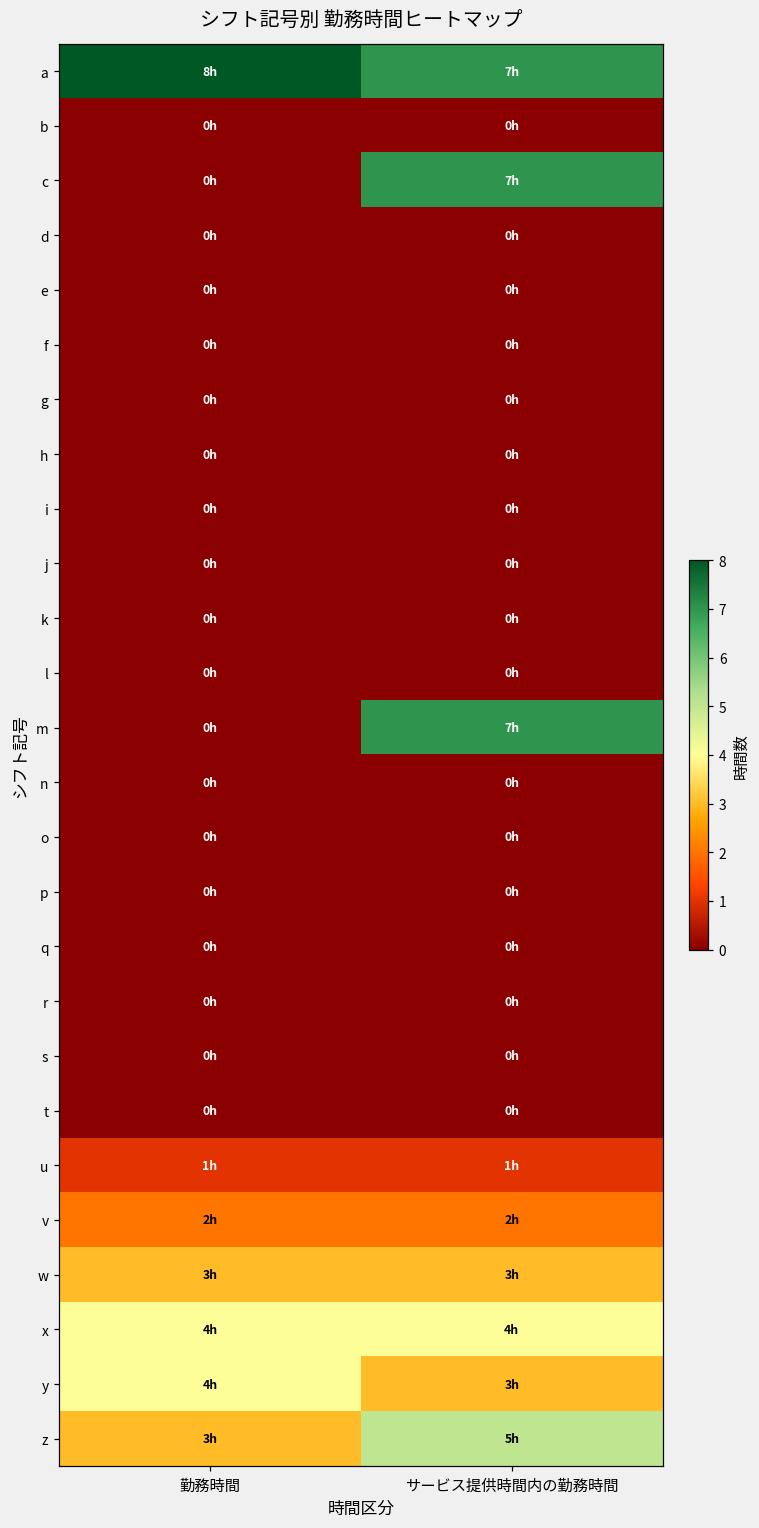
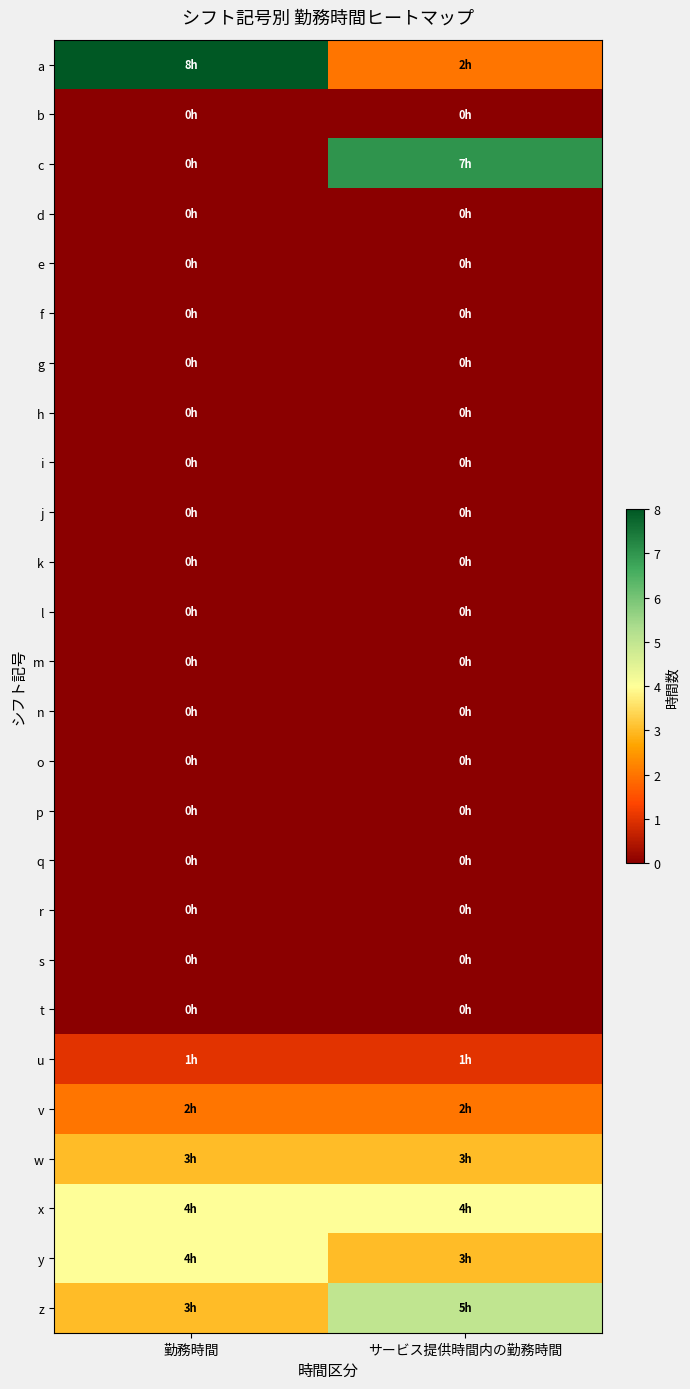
  {
    "a": {
      "勤務時間": "8h",
-     "サービス提供時間内の勤務時間": "7h"
+     "サービス提供時間内の勤務時間": "2h"
    },
    "b": {
      "勤務時間": "0h",
      "サービス提供時間内の勤務時間": "0h"
    },
    "c": {
      "勤務時間": "0h",
      "サービス提供時間内の勤務時間": "7h"
    },
    "d": {
      "勤務時間": "0h",
      "サービス提供時間内の勤務時間": "0h"
    },
    "e": {
      "勤務時間": "0h",
      "サービス提供時間内の勤務時間": "0h"
    },
    "f": {
      "勤務時間": "0h",
      "サービス提供時間内の勤務時間": "0h"
    },
    "g": {
      "勤務時間": "0h",
      "サービス提供時間内の勤務時間": "0h"
    },
    "h": {
      "勤務時間": "0h",
      "サービス提供時間内の勤務時間": "0h"
    },
    "i": {
      "勤務時間": "0h",
      "サービス提供時間内の勤務時間": "0h"
    },
    "j": {
      "勤務時間": "0h",
      "サービス提供時間内の勤務時間": "0h"
    },
    "k": {
      "勤務時間": "0h",
      "サービス提供時間内の勤務時間": "0h"
    },
    "l": {
      "勤務時間": "0h",
      "サービス提供時間内の勤務時間": "0h"
    },
    "m": {
      "勤務時間": "0h",
-     "サービス提供時間内の勤務時間": "7h"
+     "サービス提供時間内の勤務時間": "0h"
    },
    "n": {
      "勤務時間": "0h",
      "サービス提供時間内の勤務時間": "0h"
    },
    "o": {
      "勤務時間": "0h",
      "サービス提供時間内の勤務時間": "0h"
    },
    "p": {
      "勤務時間": "0h",
      "サービス提供時間内の勤務時間": "0h"
    },
    "q": {
      "勤務時間": "0h",
      "サービス提供時間内の勤務時間": "0h"
    },
    "r": {
      "勤務時間": "0h",
      "サービス提供時間内の勤務時間": "0h"
    },
    "s": {
      "勤務時間": "0h",
      "サービス提供時間内の勤務時間": "0h"
    },
    "t": {
      "勤務時間": "0h",
      "サービス提供時間内の勤務時間": "0h"
    },
    "u": {
      "勤務時間": "1h",
      "サービス提供時間内の勤務時間": "1h"
    },
    "v": {
      "勤務時間": "2h",
      "サービス提供時間内の勤務時間": "2h"
    },
    "w": {
      "勤務時間": "3h",
      "サービス提供時間内の勤務時間": "3h"
    },
    "x": {
      "勤務時間": "4h",
      "サービス提供時間内の勤務時間": "4h"
    },
    "y": {
      "勤務時間": "4h",
      "サービス提供時間内の勤務時間": "3h"
    },
    "z": {
      "勤務時間": "3h",
      "サービス提供時間内の勤務時間": "5h"
    }
  }
